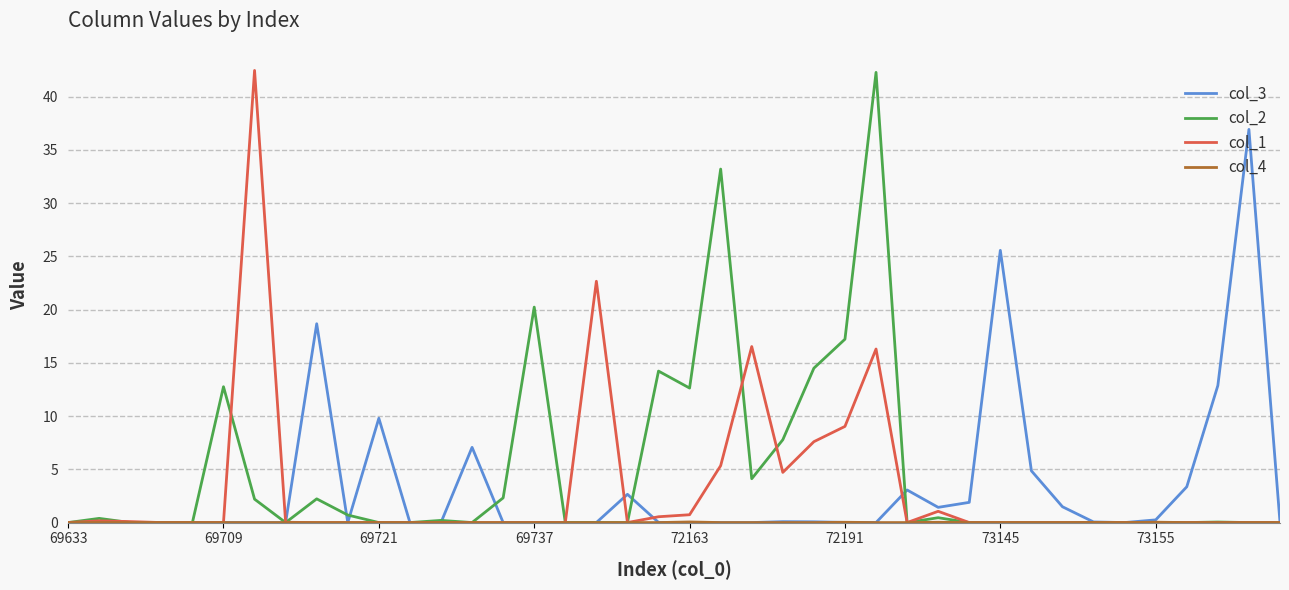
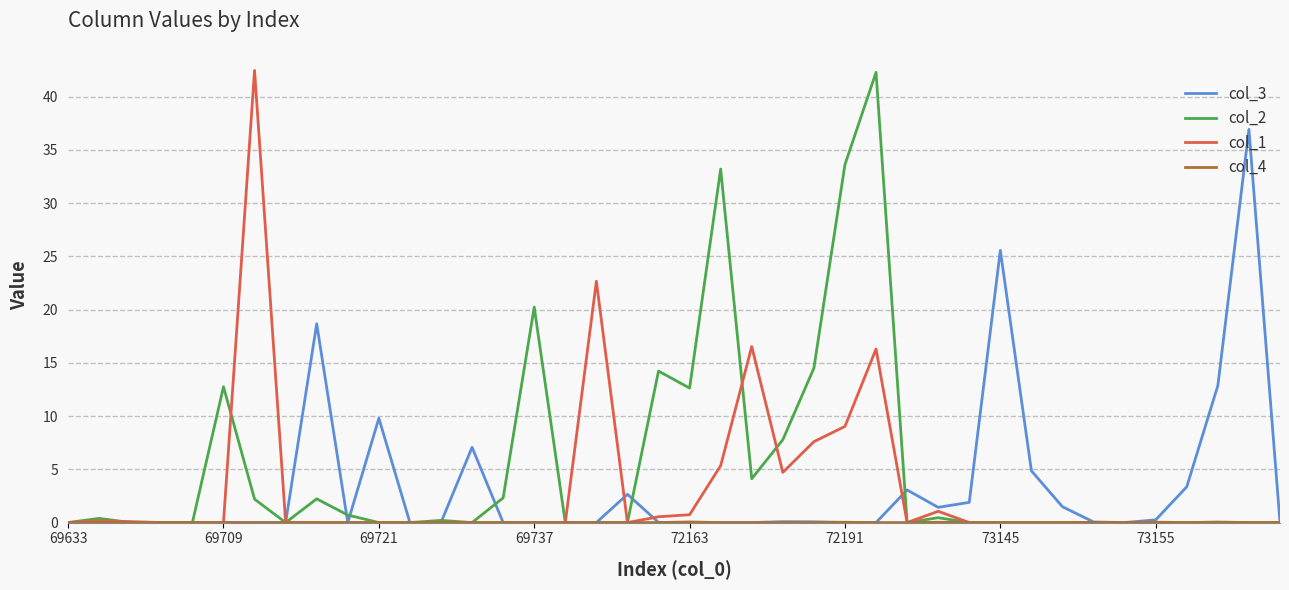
  {
    "col_3": {
      "69721": 9.8,
      "73145": 25.6
    },
    "col_2": {
      "69709": 12.8,
      "69737": 20.2,
      "72163": 12.6,
-     "72191": 17.2
+     "72191": 33.6
    }
  }
